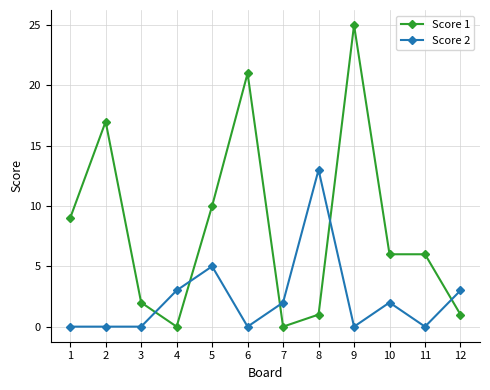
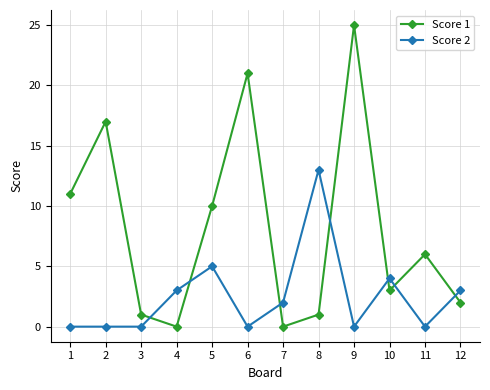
  {
    "Score 1": {
-     "1": 9,
+     "1": 11,
      "2": 17,
-     "3": 2,
+     "3": 1,
      "4": 0,
      "5": 10,
      "6": 21,
      "7": 0,
      "8": 1,
      "9": 25,
-     "10": 6,
+     "10": 3,
      "11": 6,
-     "12": 1
+     "12": 2
    },
    "Score 2": {
      "1": 0,
      "2": 0,
      "3": 0,
      "4": 3,
      "5": 5,
      "6": 0,
      "7": 2,
      "8": 13,
      "9": 0,
-     "10": 2,
+     "10": 4,
      "11": 0,
      "12": 3
    }
  }
